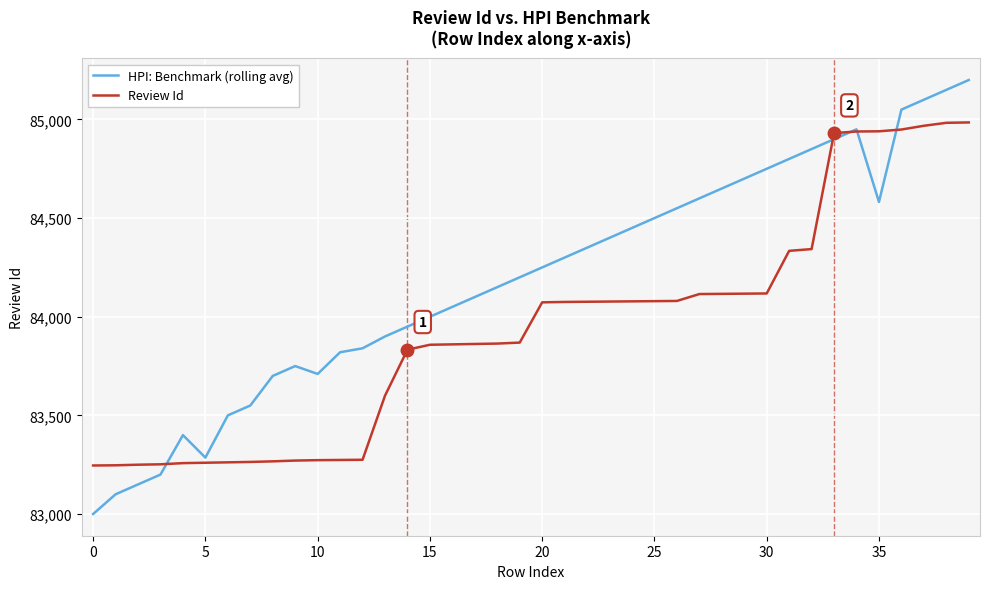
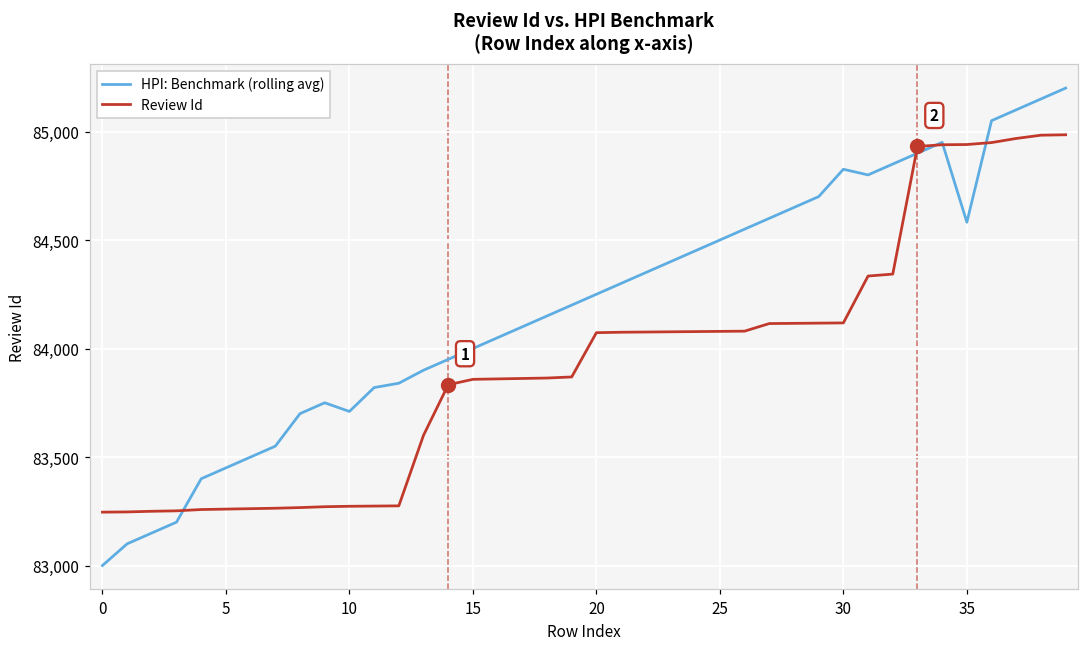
  {
    "HPI: Benchmark (rolling avg)": {
      "0": "83,000",
-     "5": "83,290",
+     "5": "83,450",
      "10": "83,710",
      "20": "84,250",
      "25": "84,500",
-     "30": "84,750",
+     "30": "84,830",
      "35": "84,580"
    }
  }
